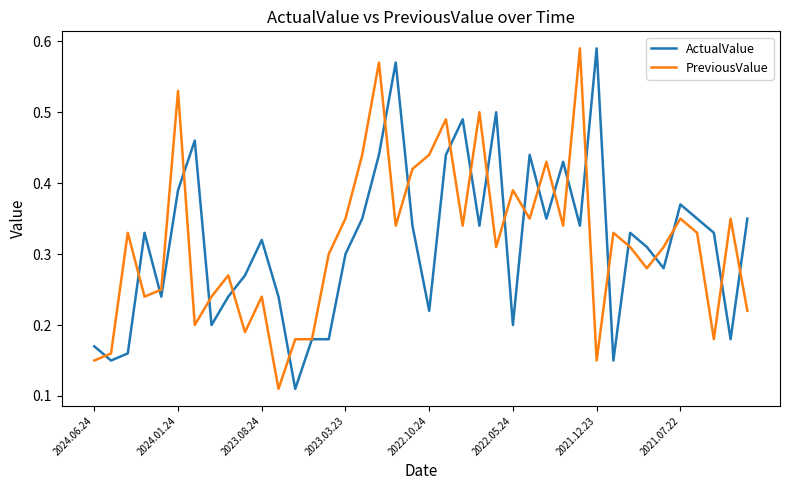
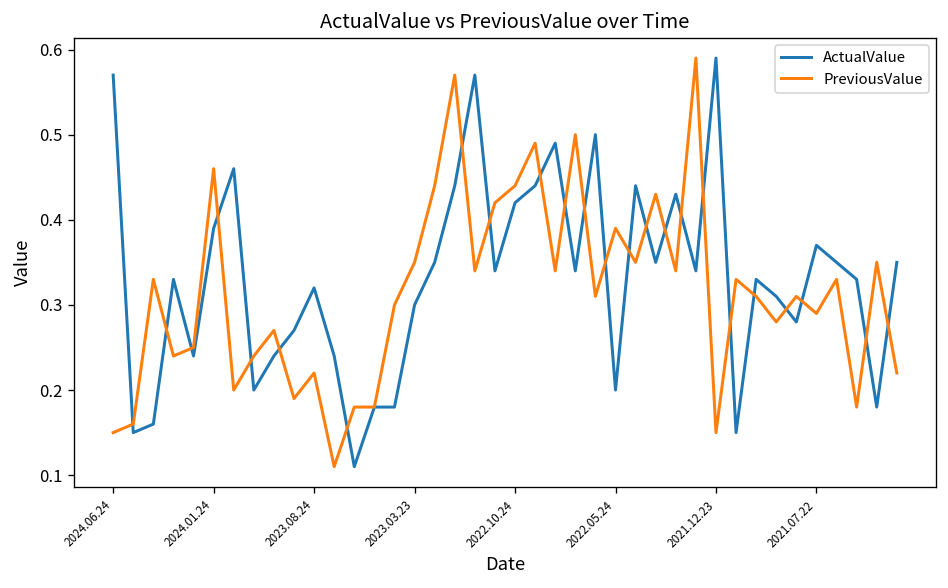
  {
    "ActualValue": {
-     "2024.06.24": 0.17,
+     "2024.06.24": 0.57,
      "2024.01.24": 0.39,
      "2023.08.24": 0.32,
      "2023.03.23": 0.30,
-     "2022.10.24": 0.22,
+     "2022.10.24": 0.42,
      "2022.05.24": 0.20,
      "2021.12.23": 0.59,
      "2021.07.22": 0.37
    },
    "PreviousValue": {
      "2024.06.24": 0.15,
-     "2024.01.24": 0.53,
-     "2023.08.24": 0.24,
+     "2024.01.24": 0.46,
+     "2023.08.24": 0.22,
      "2023.03.23": 0.35,
      "2022.10.24": 0.44,
      "2022.05.24": 0.39,
      "2021.12.23": 0.15,
-     "2021.07.22": 0.35
+     "2021.07.22": 0.29
    }
  }
